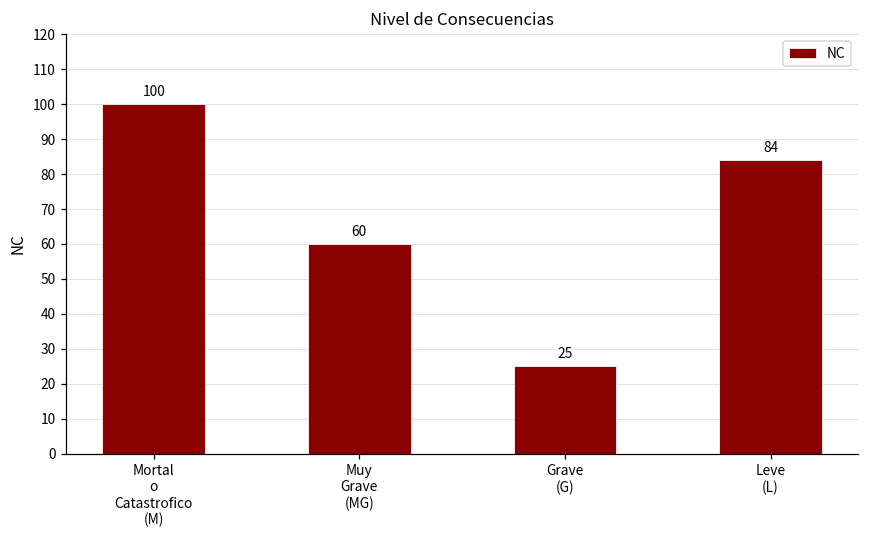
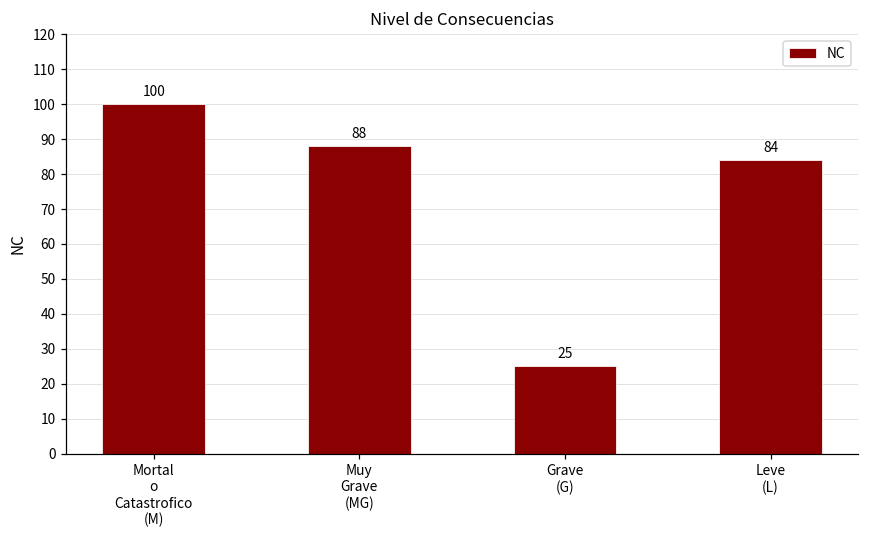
  {
    "Mortal o Catastrofico (M)": 100,
-   "Muy Grave (MG)": 60,
+   "Muy Grave (MG)": 88,
    "Grave (G)": 25,
    "Leve (L)": 84
  }
